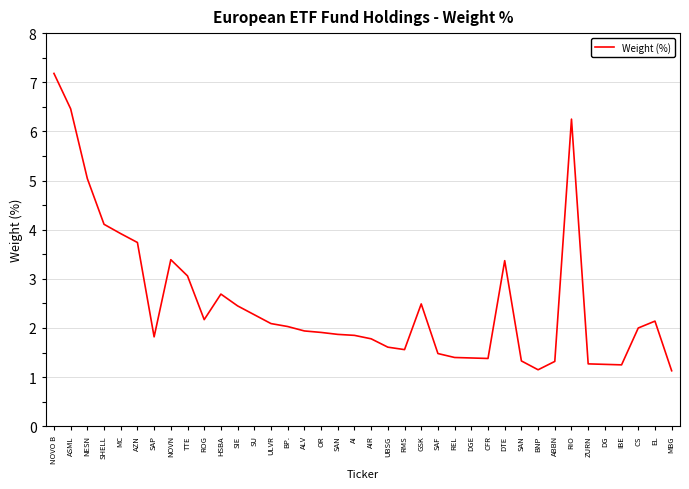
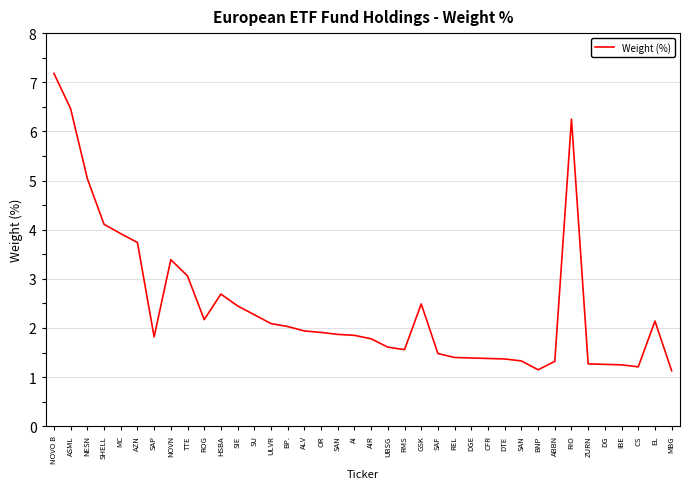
  {
    "NOVO B": 7.2,
    "ASML": 6.5,
    "NESN": 5.0,
    "SHELL": 4.1,
    "MC": 3.9,
    "AZN": 3.7,
    "SAP": 1.8,
    "NOVN": 3.4,
    "TTE": 3.1,
    "ROG": 2.2,
    "HSBA": 2.7,
    "SIE": 2.5,
    "SU": 2.3,
    "ULVR": 2.1,
    "BP.": 2.0,
    "ALV": 1.9,
    "OR": 1.9,
    "AI": 1.9,
    "AIR": 1.8,
    "UBSG": 1.6,
    "RMS": 1.6,
    "GSK": 2.5,
    "SAF": 1.5,
    "REL": 1.4,
    "DGE": 1.4,
    "CFR": 1.4,
-   "DTE": 3.4,
+   "DTE": 1.4,
    "BNP": 1.2,
    "ABBN": 1.3,
    "RIO": 6.3,
    "ZURN": 1.3,
    "DG": 1.3,
    "IBE": 1.3,
-   "CS": 2.0,
+   "CS": 1.2,
    "EL": 2.1,
    "MBG": 1.1
  }
